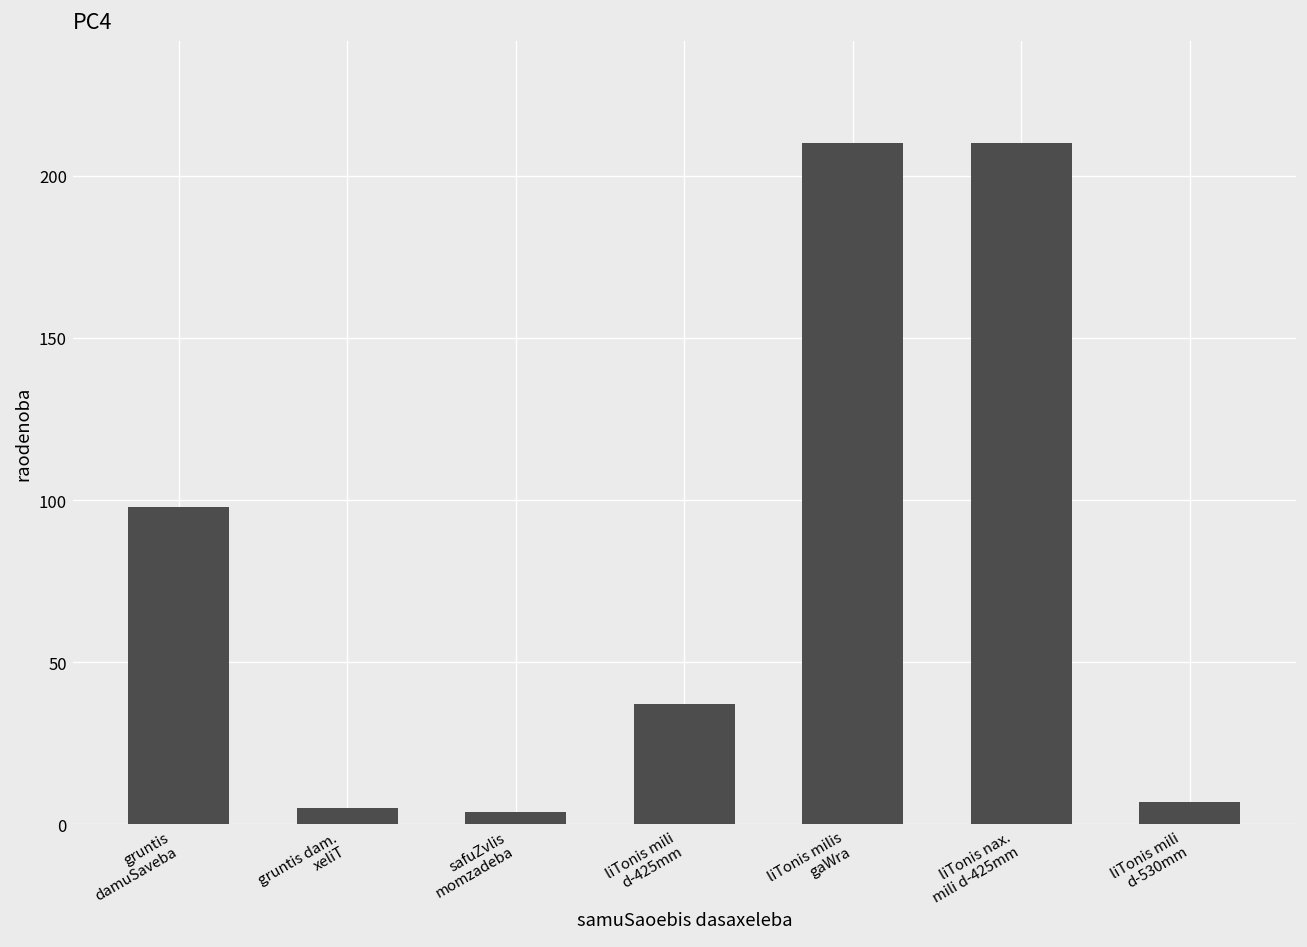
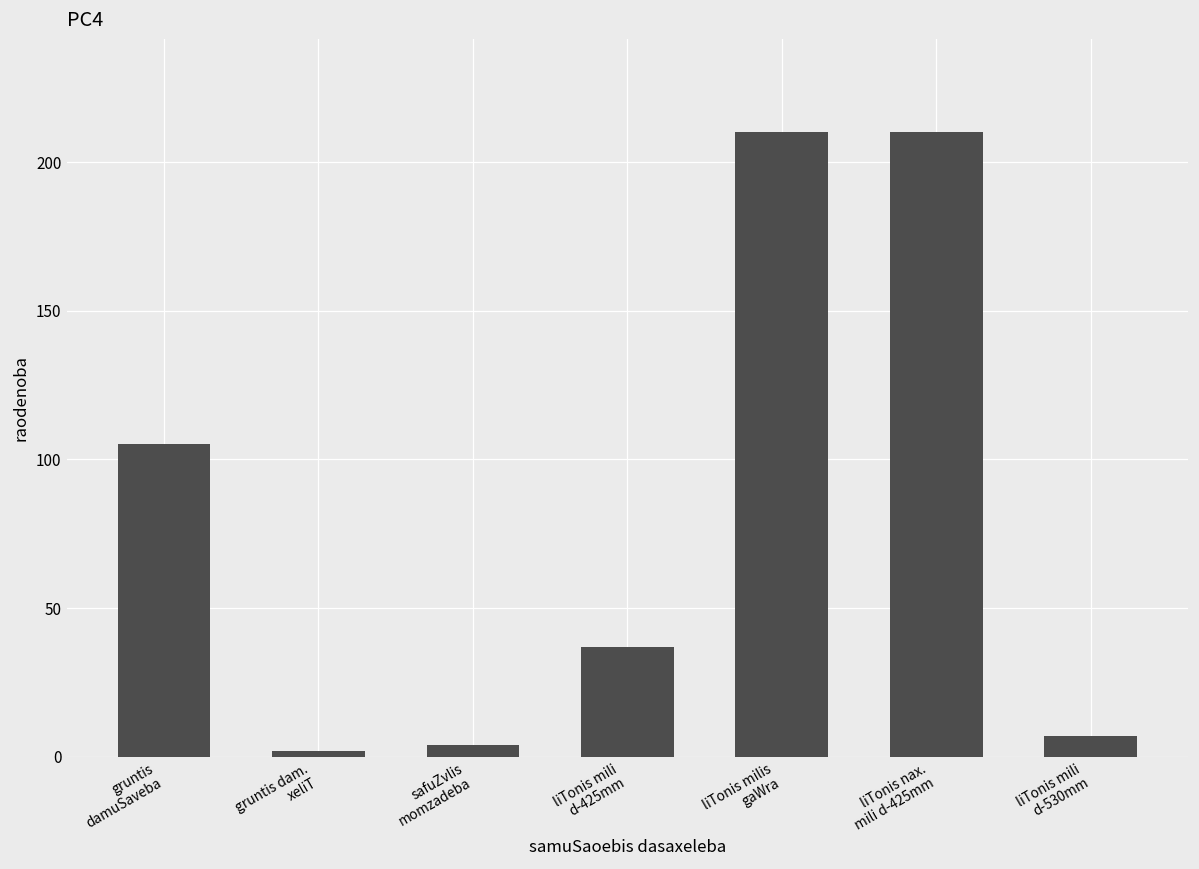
  {
-   "gruntis damuSaveba": 98,
-   "gruntis dam. xeliT": 5,
+   "gruntis damuSaveba": 105,
+   "gruntis dam. xeliT": 2,
    "safuZvlis momzadeba": 4,
    "liTonis mili d-425mm": 37,
    "liTonis milis gaWra": 210,
    "liTonis nax. mili d-425mm": 210,
    "liTonis mili d-530mm": 7
  }
